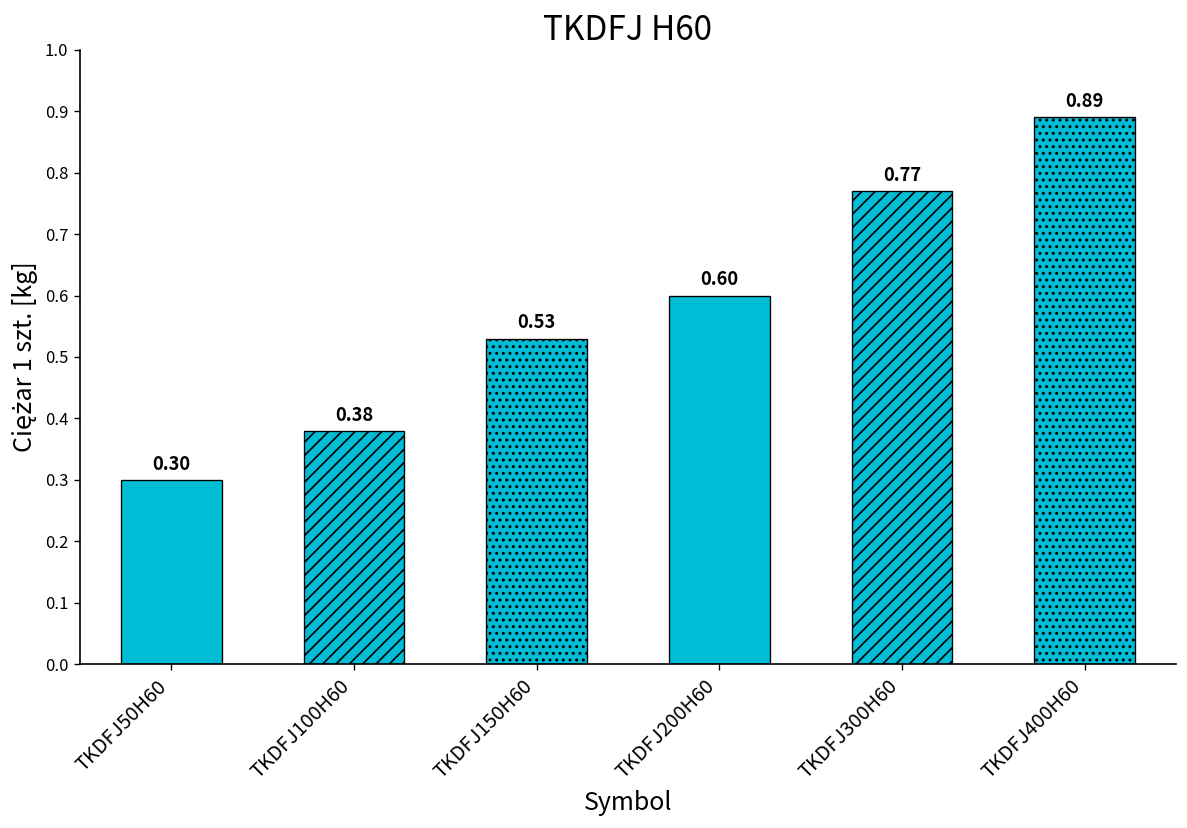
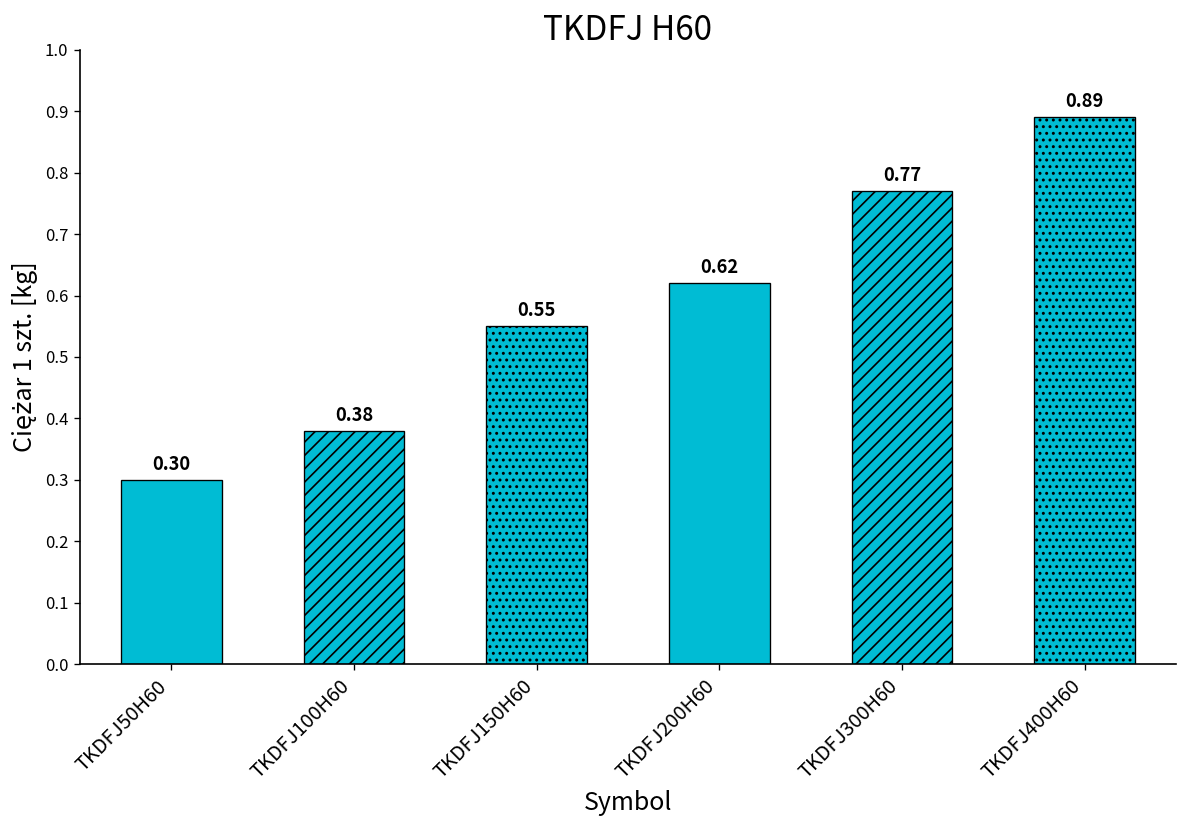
  {
    "TKDFJ50H60": 0.30,
    "TKDFJ100H60": 0.38,
-   "TKDFJ150H60": 0.53,
-   "TKDFJ200H60": 0.60,
+   "TKDFJ150H60": 0.55,
+   "TKDFJ200H60": 0.62,
    "TKDFJ300H60": 0.77,
    "TKDFJ400H60": 0.89
  }
